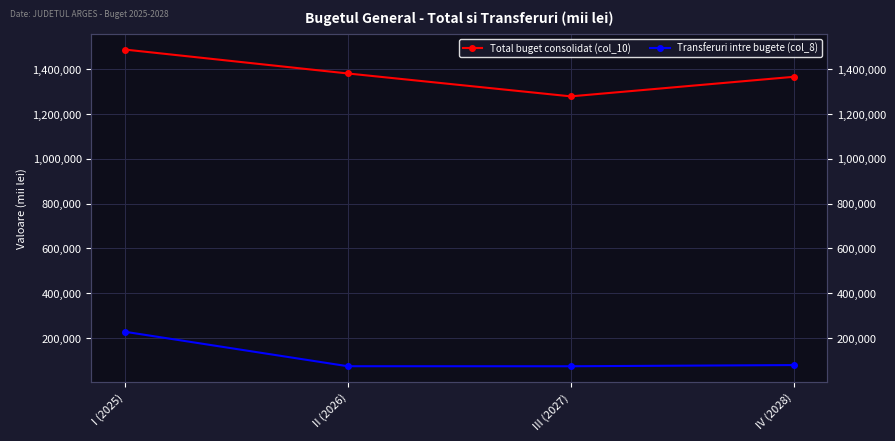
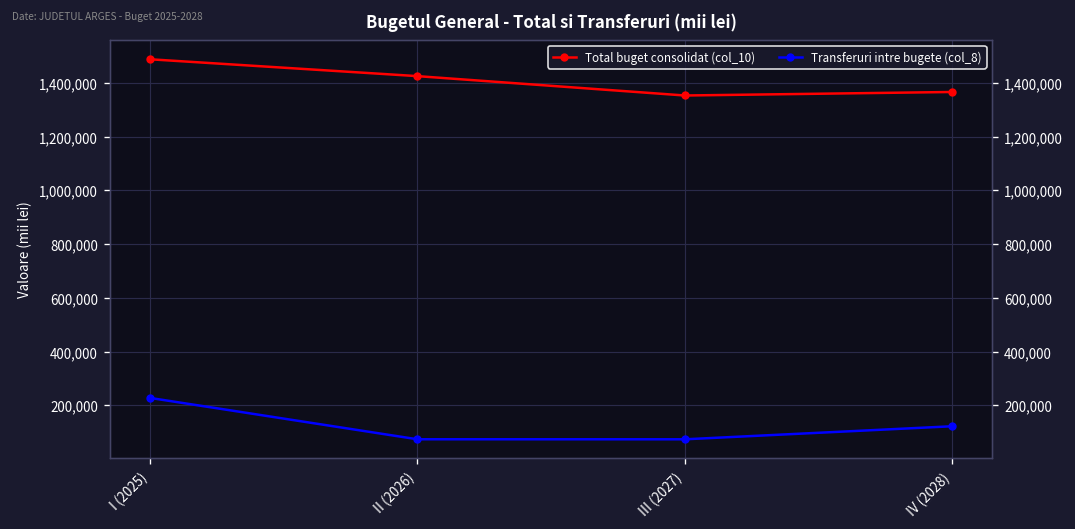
  {
    "Total buget consolidat (col_10)": {
      "I (2025)": "1,490,000",
-     "II (2026)": "1,380,000",
-     "III (2027)": "1,280,000",
+     "II (2026)": "1,430,000",
+     "III (2027)": "1,350,000",
      "IV (2028)": "1,370,000"
    },
    "Transferuri intre bugete (col_8)": {
      "I (2025)": "230,000",
      "II (2026)": "70,000",
      "III (2027)": "70,000",
-     "IV (2028)": "80,000"
+     "IV (2028)": "120,000"
    }
  }
